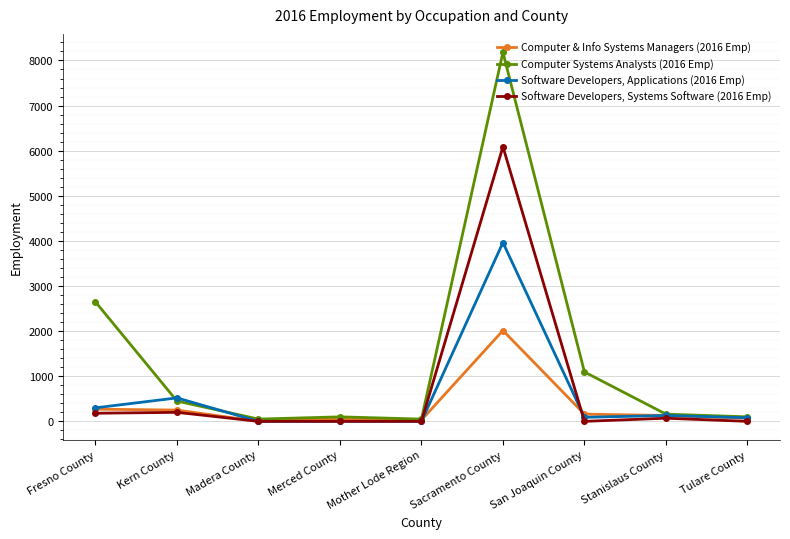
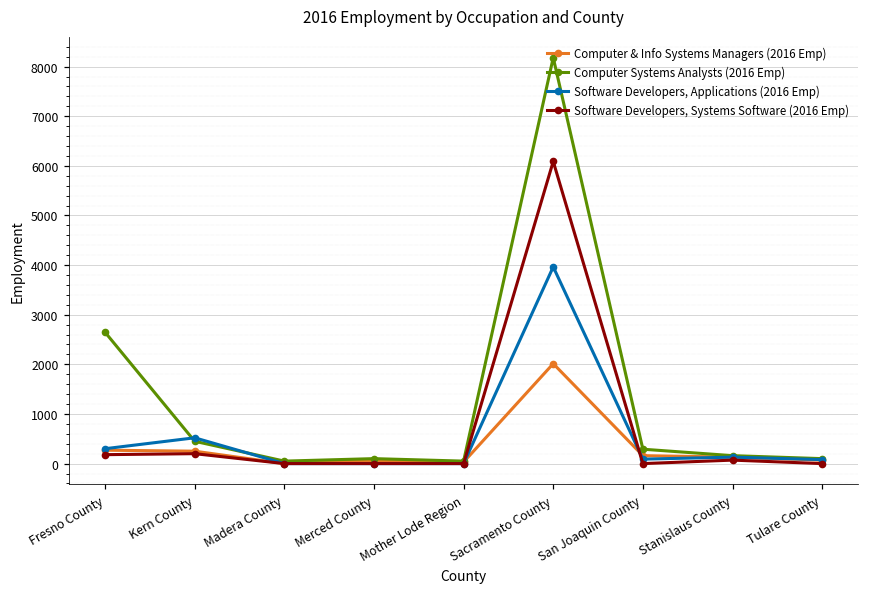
  {
    "Computer & Info Systems Managers (2016 Emp)": {
      "Sacramento County": 2000,
      "San Joaquin County": 200
    },
    "Computer Systems Analysts (2016 Emp)": {
      "Fresno County": 2600,
      "Kern County": 500,
      "Sacramento County": 8200,
-     "San Joaquin County": 1100
+     "San Joaquin County": 300
    },
    "Software Developers, Applications (2016 Emp)": {
      "Kern County": 500,
      "Sacramento County": 4000,
      "San Joaquin County": 100
    },
    "Software Developers, Systems Software (2016 Emp)": {
      "Fresno County": 200,
      "Sacramento County": 6100,
      "San Joaquin County": 0,
      "Stanislaus County": 100,
      "Tulare County": 0
    }
  }
